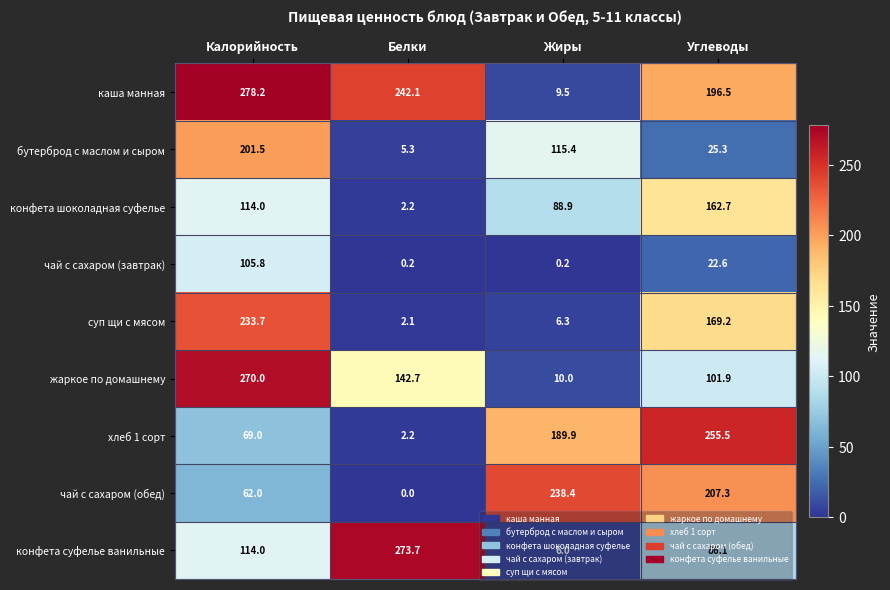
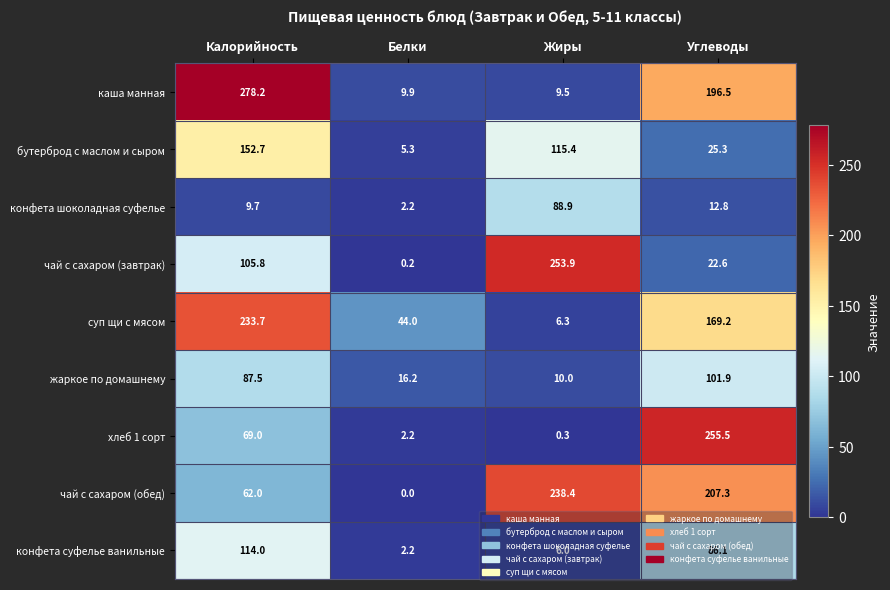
  {
    "каша манная": {
      "Калорийность": 278.2,
-     "Белки": 242.1,
+     "Белки": 9.9,
      "Жиры": 9.5,
      "Углеводы": 196.5
    },
    "бутерброд с маслом и сыром": {
-     "Калорийность": 201.5,
+     "Калорийность": 152.7,
      "Белки": 5.3,
      "Жиры": 115.4,
      "Углеводы": 25.3
    },
    "конфета шоколадная суфелье": {
-     "Калорийность": 114.0,
+     "Калорийность": 9.7,
      "Белки": 2.2,
      "Жиры": 88.9,
-     "Углеводы": 162.7
+     "Углеводы": 12.8
    },
    "чай с сахаром (завтрак)": {
      "Калорийность": 105.8,
      "Белки": 0.2,
-     "Жиры": 0.2,
+     "Жиры": 253.9,
      "Углеводы": 22.6
    },
    "суп щи с мясом": {
      "Калорийность": 233.7,
-     "Белки": 2.1,
+     "Белки": 44.0,
      "Жиры": 6.3,
      "Углеводы": 169.2
    },
    "жаркое по домашнему": {
-     "Калорийность": 270.0,
-     "Белки": 142.7,
+     "Калорийность": 87.5,
+     "Белки": 16.2,
      "Жиры": 10.0,
      "Углеводы": 101.9
    },
    "хлеб 1 сорт": {
      "Калорийность": 69.0,
      "Белки": 2.2,
-     "Жиры": 189.9,
+     "Жиры": 0.3,
      "Углеводы": 255.5
    },
    "чай с сахаром (обед)": {
      "Калорийность": 62.0,
      "Белки": 0.0,
      "Жиры": 238.4,
      "Углеводы": 207.3
    },
    "конфета суфелье ванильные": {
      "Калорийность": 114.0,
-     "Белки": 273.7
+     "Белки": 2.2
    }
  }
